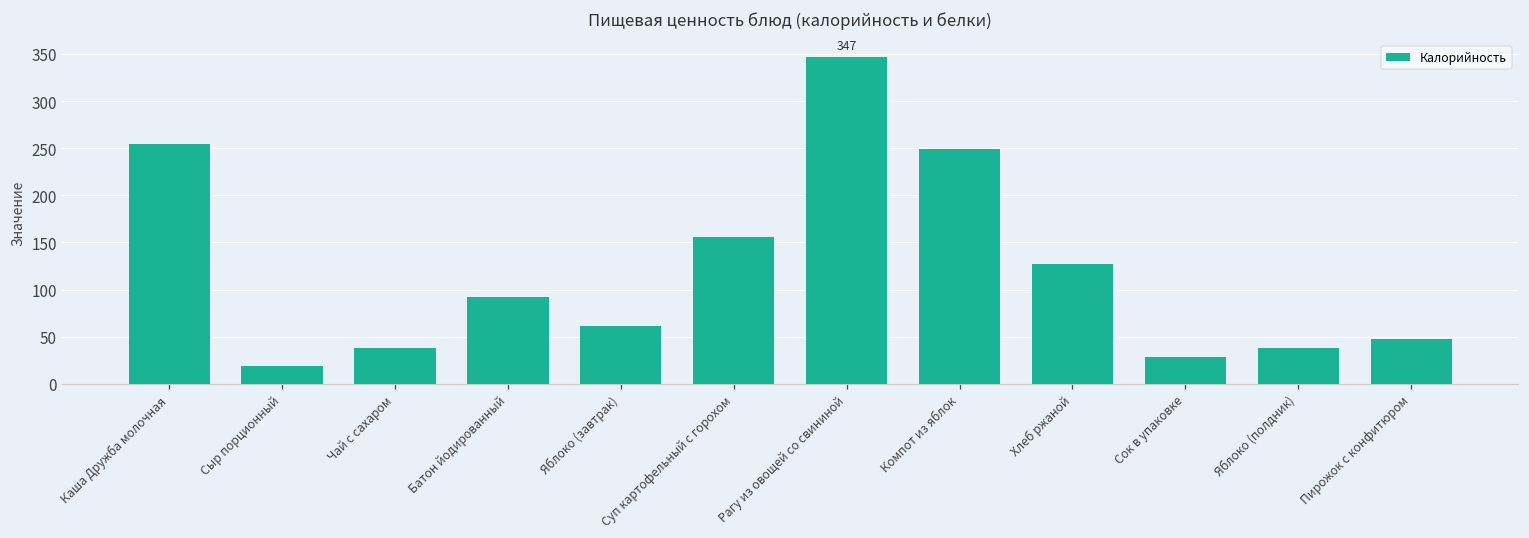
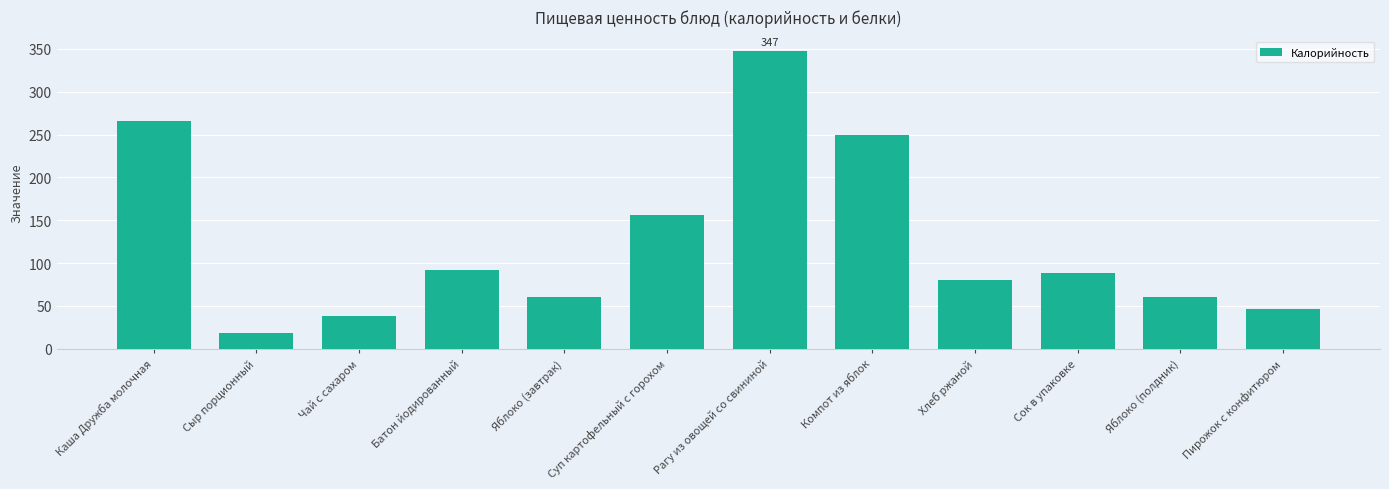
  {
-   "Каша Дружба молочная": 250,
+   "Каша Дружба молочная": 270,
    "Сыр порционный": 20,
    "Чай с сахаром": 40,
    "Батон йодированный": 90,
    "Яблоко (завтрак)": 60,
    "Суп картофельный с горохом": 160,
    "Компот из яблок": 250,
-   "Хлеб ржаной": 130,
-   "Сок в упаковке": 30,
-   "Яблоко (полдник)": 40,
+   "Хлеб ржаной": 80,
+   "Сок в упаковке": 90,
+   "Яблоко (полдник)": 60,
    "Пирожок с конфитюром": 50
  }
